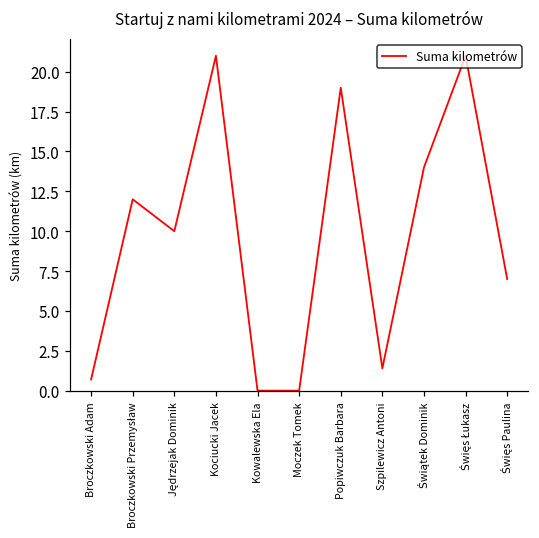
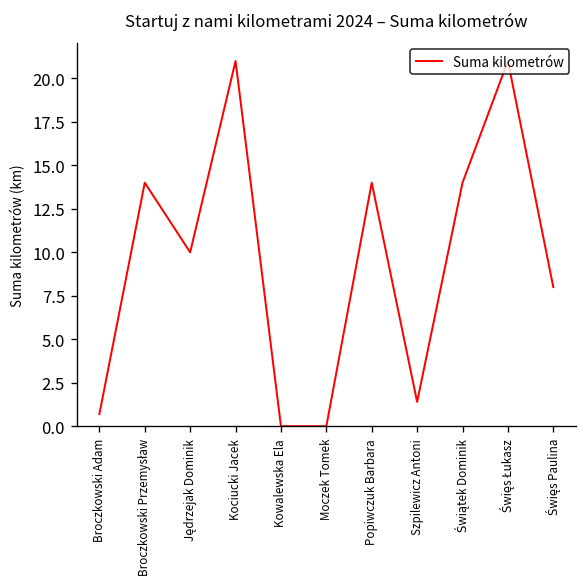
  {
    "Broczkowski Adam": 0.7,
-   "Broczkowski Przemysław": 12,
+   "Broczkowski Przemysław": 14,
    "Jędrzejak Dominik": 10,
    "Kociucki Jacek": 21,
    "Kowalewska Ela": 0,
    "Moczek Tomek": 0,
-   "Popiwczuk Barbara": 19,
+   "Popiwczuk Barbara": 14,
    "Szpilewicz Antoni": 1.4,
    "Świątek Dominik": 14,
-   "Święs Paulina": 7
+   "Święs Paulina": 8
  }
